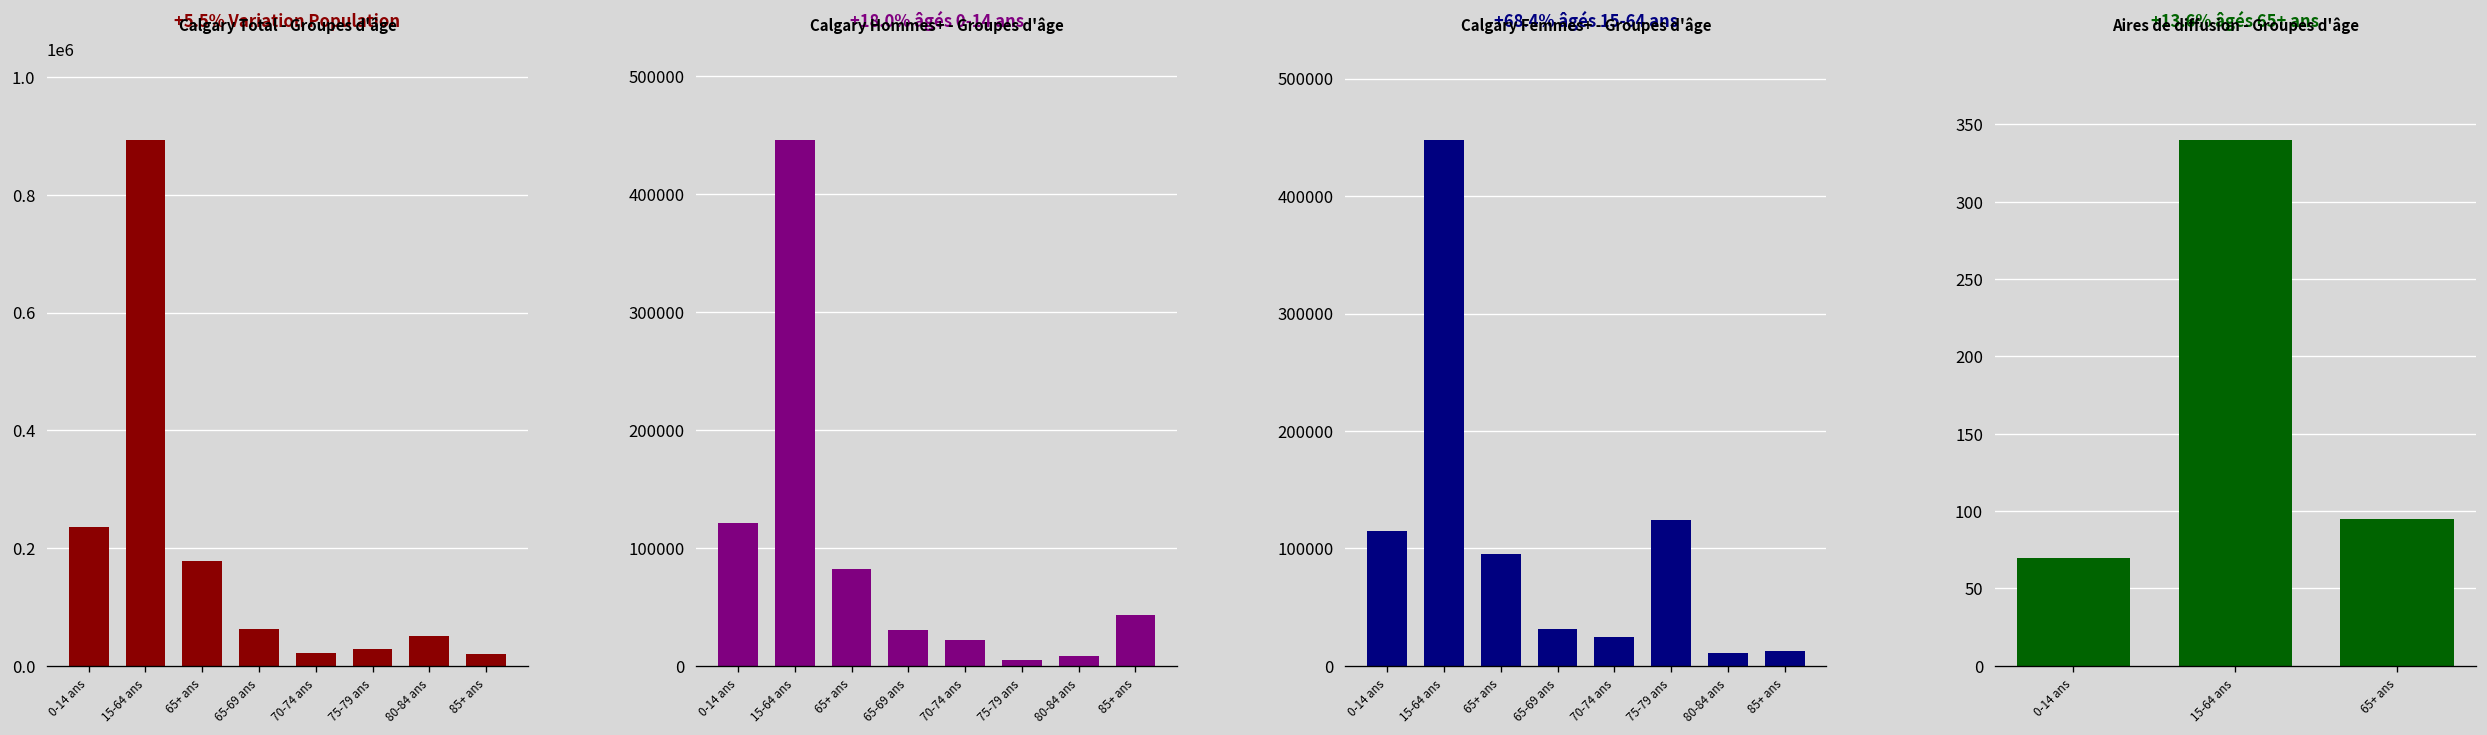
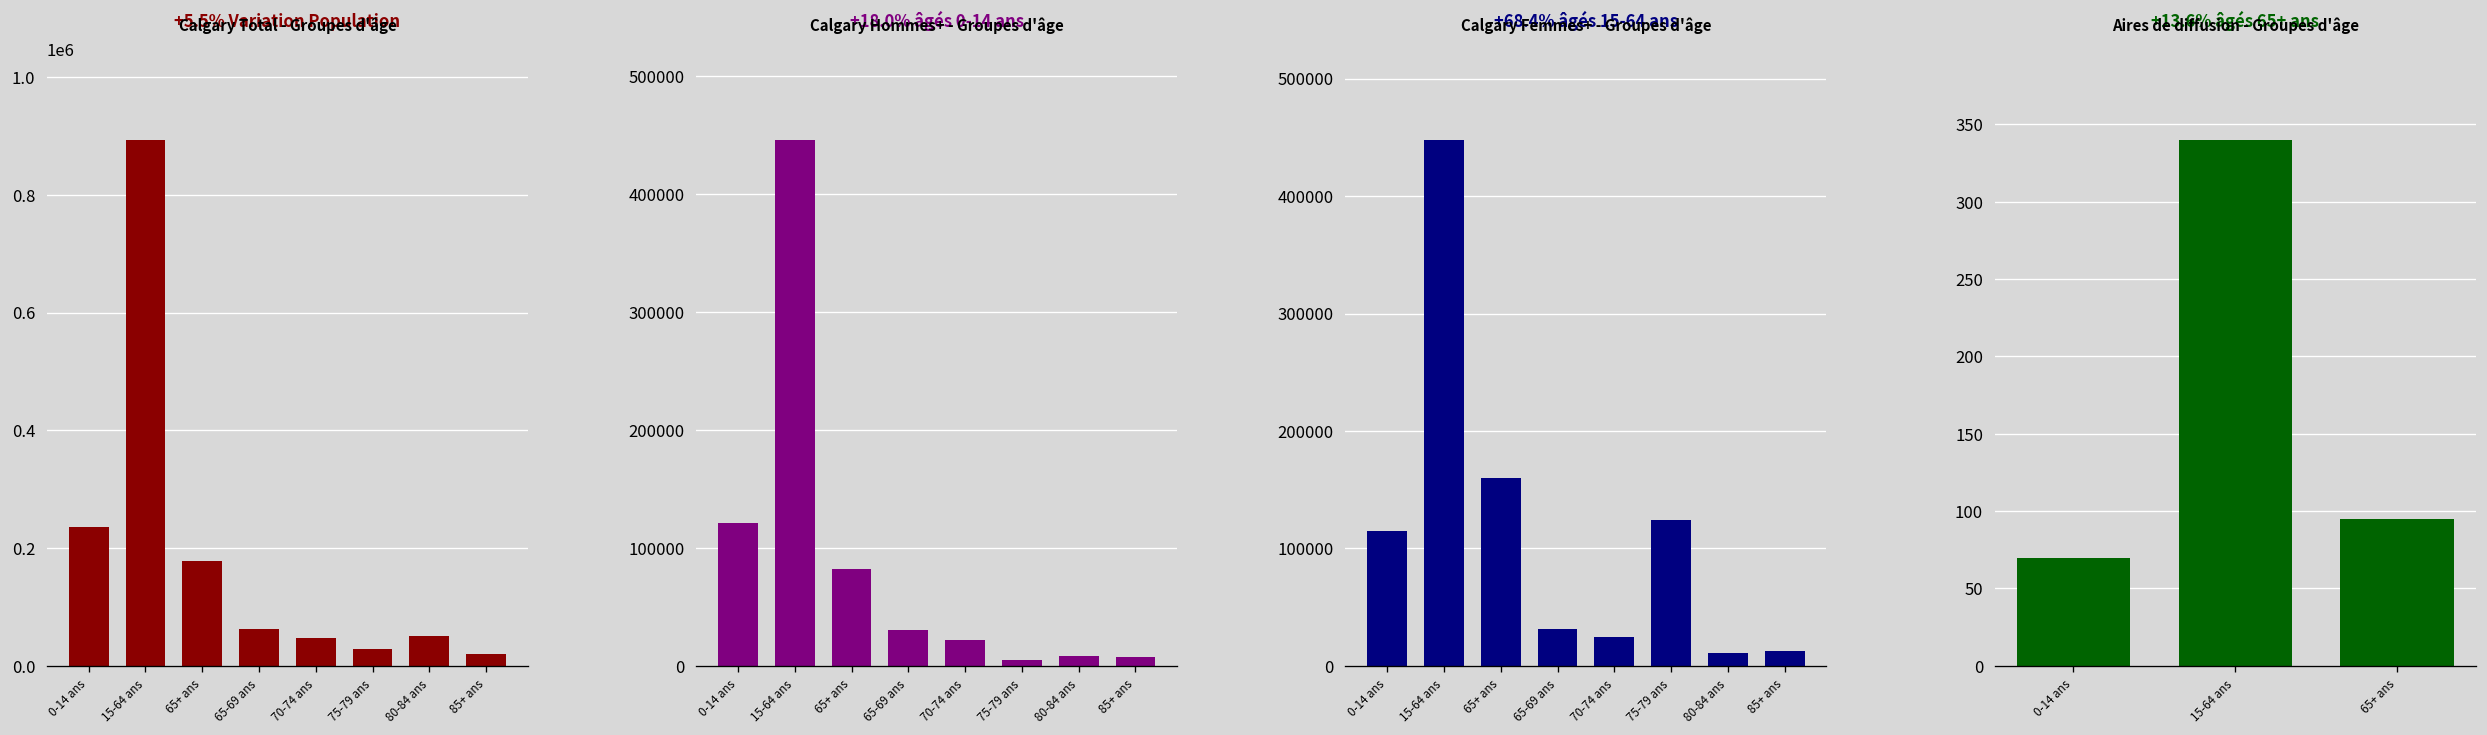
  {
    "Calgary Total - Groupes d'âge": {
      "0-14 ans": 240000,
      "15-64 ans": 890000,
      "65+ ans": 180000,
      "65-69 ans": 60000,
-     "70-74 ans": 20000,
+     "70-74 ans": 50000,
      "75-79 ans": 30000,
      "80-84 ans": 50000,
      "85+ ans": 20000
    },
    "Calgary Hommes+ - Groupes d'âge": {
      "0-14 ans": 120000,
      "15-64 ans": 450000,
      "65+ ans": 80000,
      "65-69 ans": 30000,
      "70-74 ans": 20000,
      "75-79 ans": 10000,
      "80-84 ans": 10000,
-     "85+ ans": 40000
+     "85+ ans": 10000
    },
    "Calgary Femmes+ - Groupes d'âge": {
      "0-14 ans": 110000,
      "15-64 ans": 450000,
-     "65+ ans": 100000,
+     "65+ ans": 160000,
      "65-69 ans": 30000,
      "70-74 ans": 20000,
      "75-79 ans": 120000,
      "80-84 ans": 10000,
      "85+ ans": 10000
    },
    "Aires de diffusion - Groupes d'âge": {
      "0-14 ans": 70,
      "15-64 ans": 340,
      "65+ ans": 95
    }
  }
